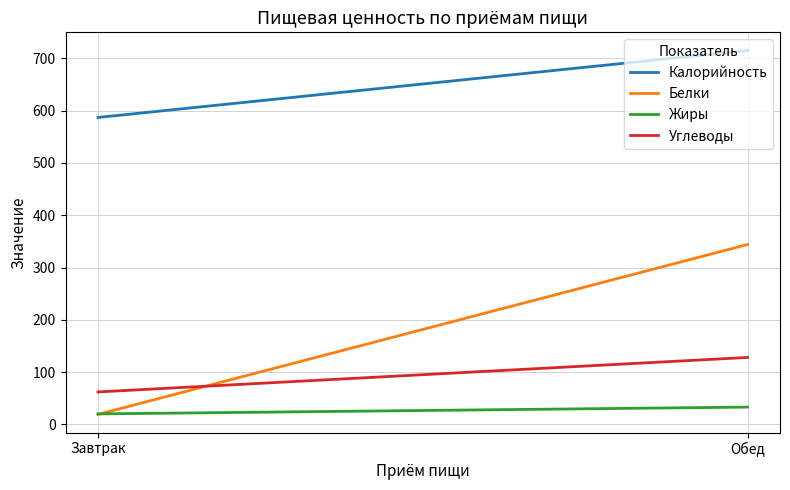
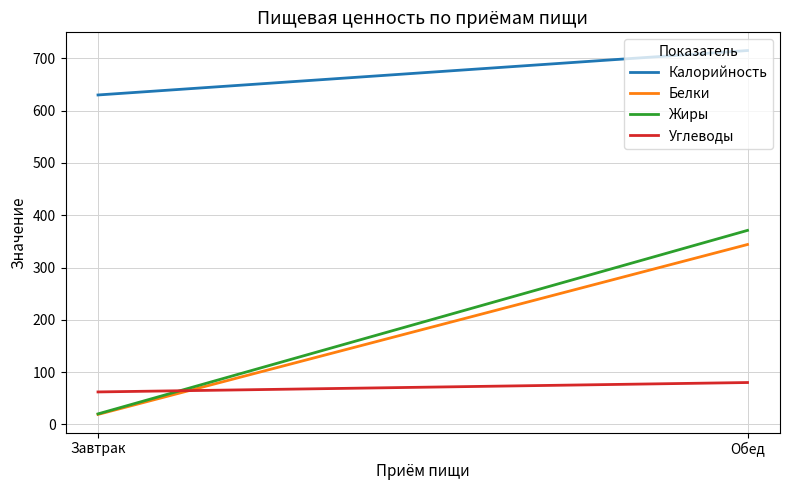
  {
    "Калорийность": {
-     "Завтрак": 590
+     "Завтрак": 630
    },
    "Белки": {
      "Обед": 340
    },
    "Жиры": {
-     "Обед": 30
+     "Обед": 370
    },
    "Углеводы": {
      "Завтрак": 60,
-     "Обед": 130
+     "Обед": 80
    }
  }
